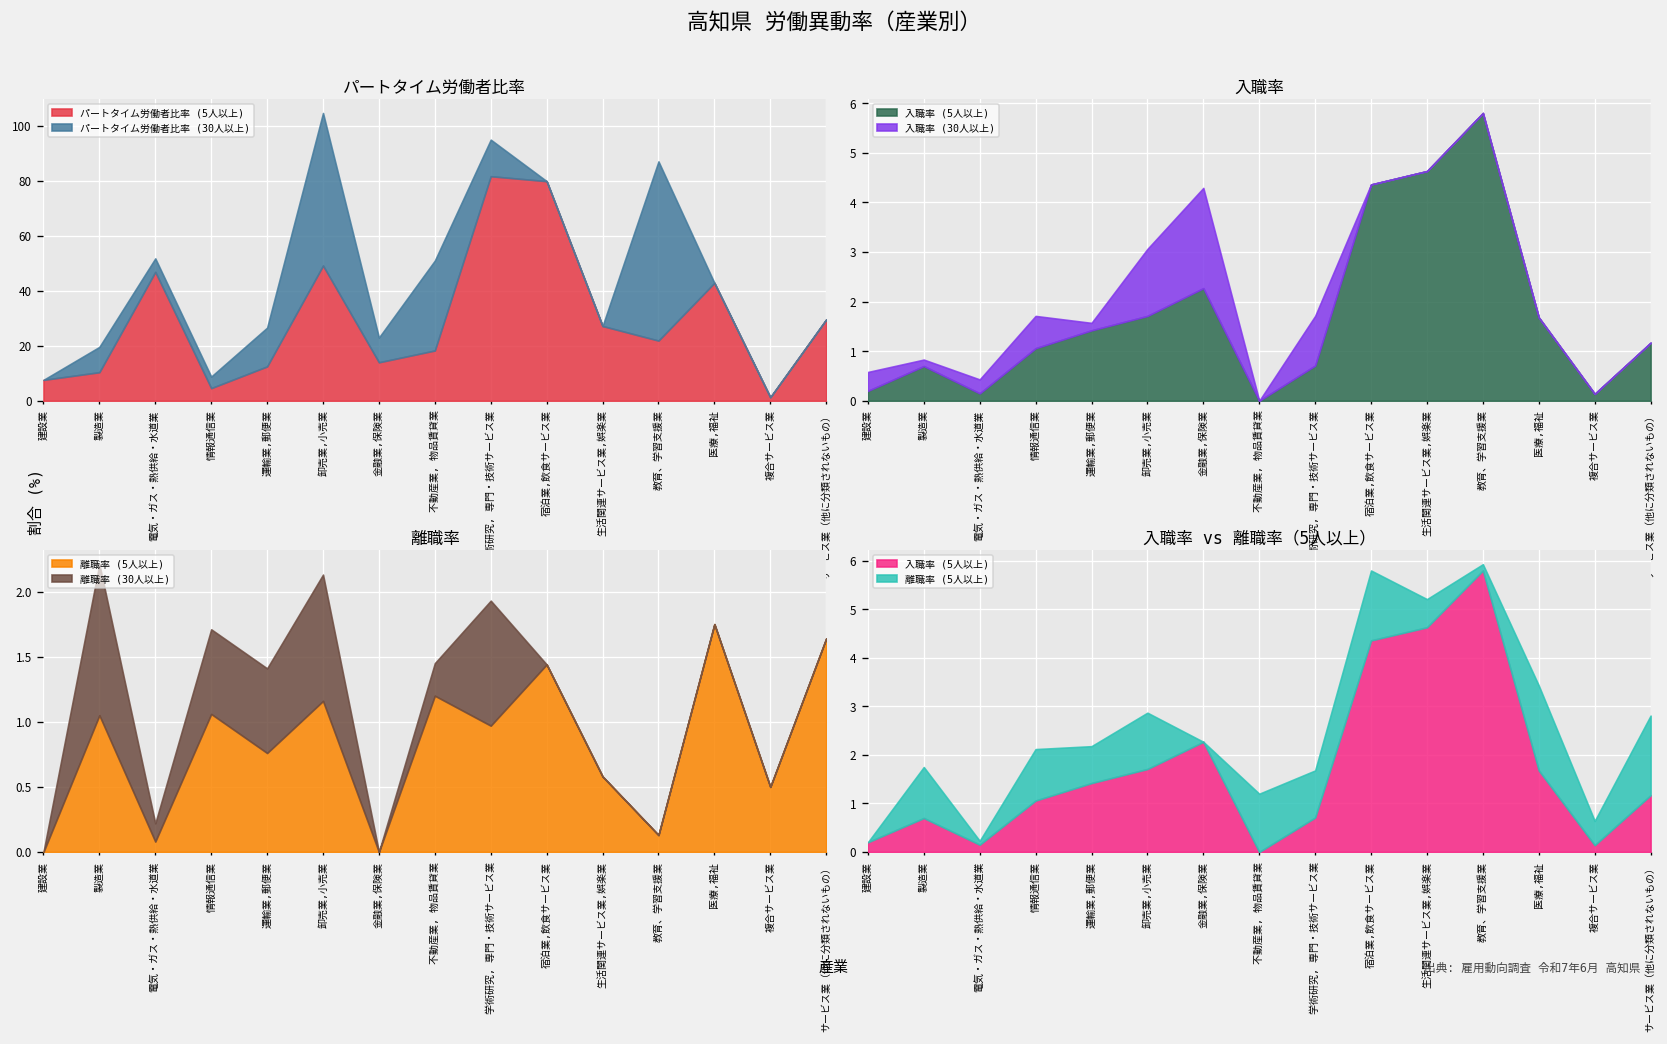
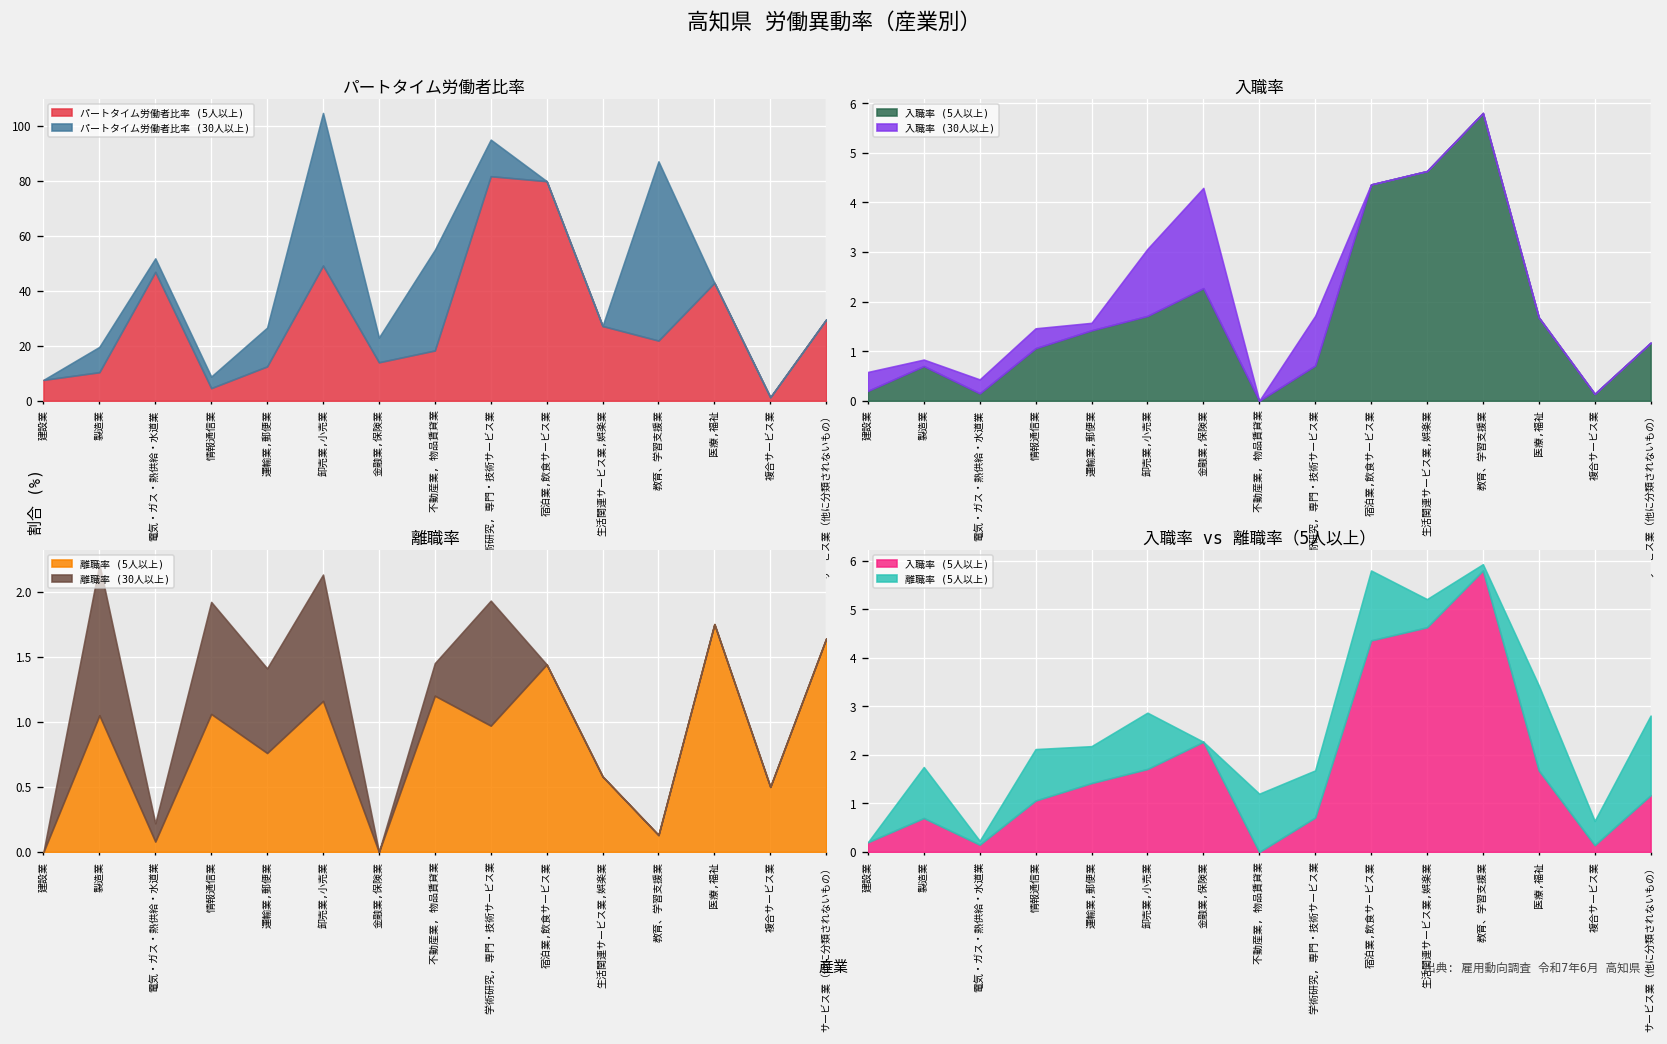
  {
    "パートタイム労働者比率": {
      "パートタイム労働者比率 (5人以上)": {
        "製造業": 10,
        "電気・ガス・熱供給・水道業": 47,
        "情報通信業": 5,
        "運輸業,郵便業": 13,
        "卸売業,小売業": 49,
        "金融業,保険業": 14,
        "不動産業, 物品賃貸業": 18,
        "学術研究, 専門・技術サービス業": 82,
        "教育、学習支援業": 22
      },
      "パートタイム労働者比率 (30人以上)": {
        "製造業": 9,
        "電気・ガス・熱供給・水道業": 5,
        "情報通信業": 4,
        "運輸業,郵便業": 14,
        "卸売業,小売業": 56,
        "金融業,保険業": 9,
-       "不動産業, 物品賃貸業": 33,
+       "不動産業, 物品賃貸業": 37,
        "学術研究, 専門・技術サービス業": 13,
        "教育、学習支援業": 65
      }
    },
    "入職率": {
      "入職率 (30人以上)": {
        "建設業": 0.4,
        "製造業": 0.1,
        "電気・ガス・熱供給・水道業": 0.3,
-       "情報通信業": 0.6,
+       "情報通信業": 0.4,
        "運輸業,郵便業": 0.1,
        "卸売業,小売業": 1.4,
        "金融業,保険業": 2.0,
        "学術研究, 専門・技術サービス業": 1.0
      }
    },
    "離職率": {
      "離職率 (30人以上)": {
        "電気・ガス・熱供給・水道業": 0.14,
-       "情報通信業": 0.65,
+       "情報通信業": 0.86,
        "運輸業,郵便業": 0.65,
        "卸売業,小売業": 0.97,
        "不動産業, 物品賃貸業": 0.25,
        "学術研究, 専門・技術サービス業": 0.96
      }
    },
    "入職率 vs 離職率（5人以上）": {
      "入職率 (5人以上)": {
        "製造業": 0.7,
        "電気・ガス・熱供給・水道業": 0.2,
        "情報通信業": 1.1,
        "運輸業,郵便業": 1.4,
        "卸売業,小売業": 1.7,
        "不動産業, 物品賃貸業": 0.0,
        "学術研究, 専門・技術サービス業": 0.7,
        "宿泊業,飲食サービス業": 4.4,
        "生活関連サービス業,娯楽業": 4.6,
        "教育、学習支援業": 5.8,
        "医療,福祉": 1.7,
        "複合サービス業": 0.1,
        "サービス業（他に分類されないもの）": 1.2
      },
      "離職率 (5人以上)": {
        "製造業": 1.1,
        "電気・ガス・熱供給・水道業": 0.1,
        "情報通信業": 1.1,
        "運輸業,郵便業": 0.8,
        "卸売業,小売業": 1.2,
        "不動産業, 物品賃貸業": 1.2,
        "学術研究, 専門・技術サービス業": 1.0,
        "宿泊業,飲食サービス業": 1.4,
        "生活関連サービス業,娯楽業": 0.6,
        "教育、学習支援業": 0.1,
        "医療,福祉": 1.7,
        "複合サービス業": 0.5,
        "サービス業（他に分類されないもの）": 1.6
      }
    }
  }
